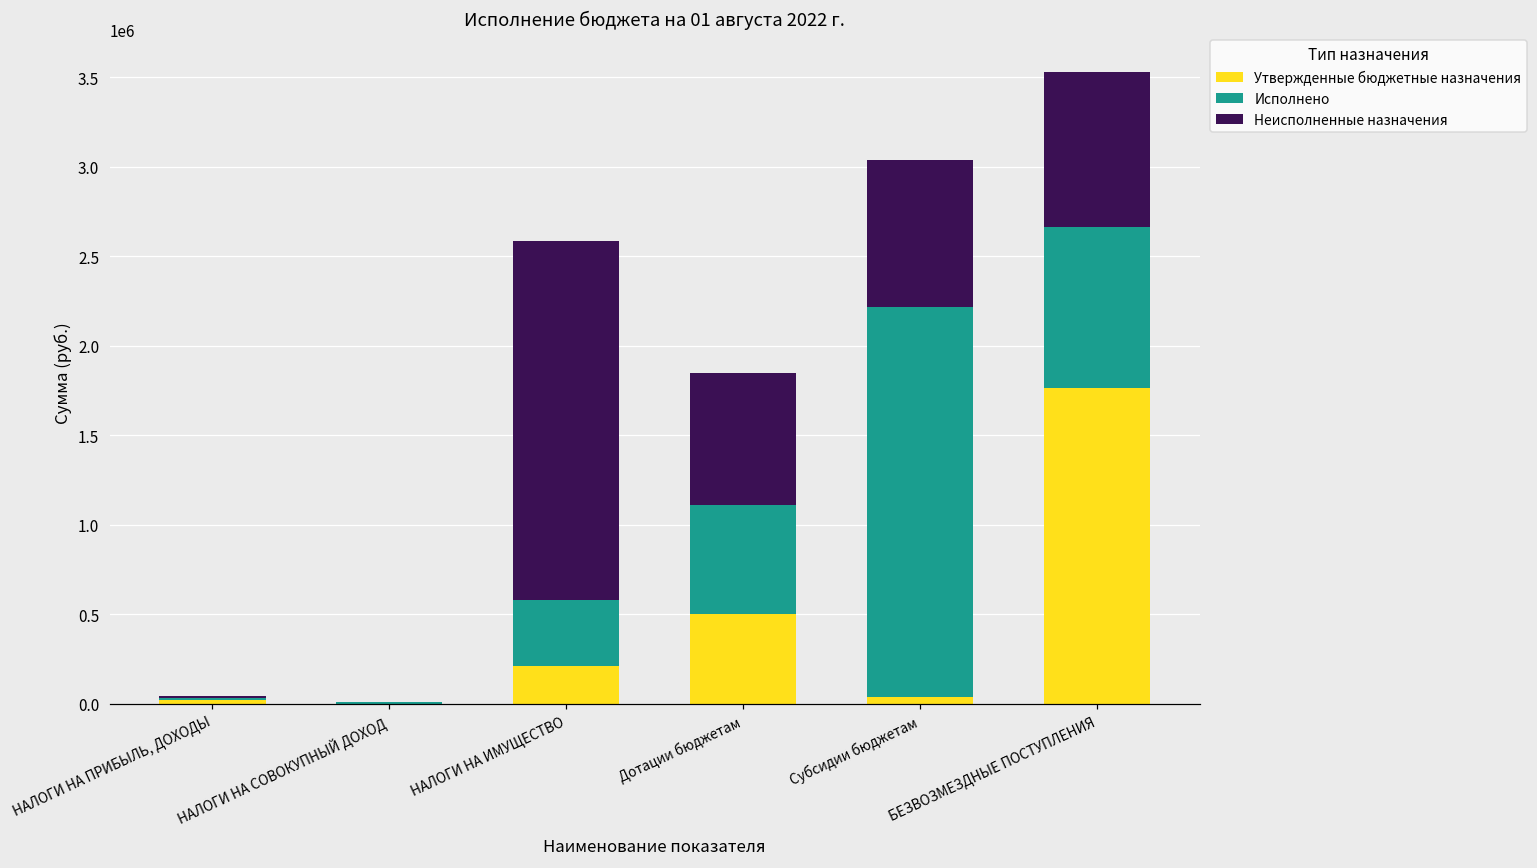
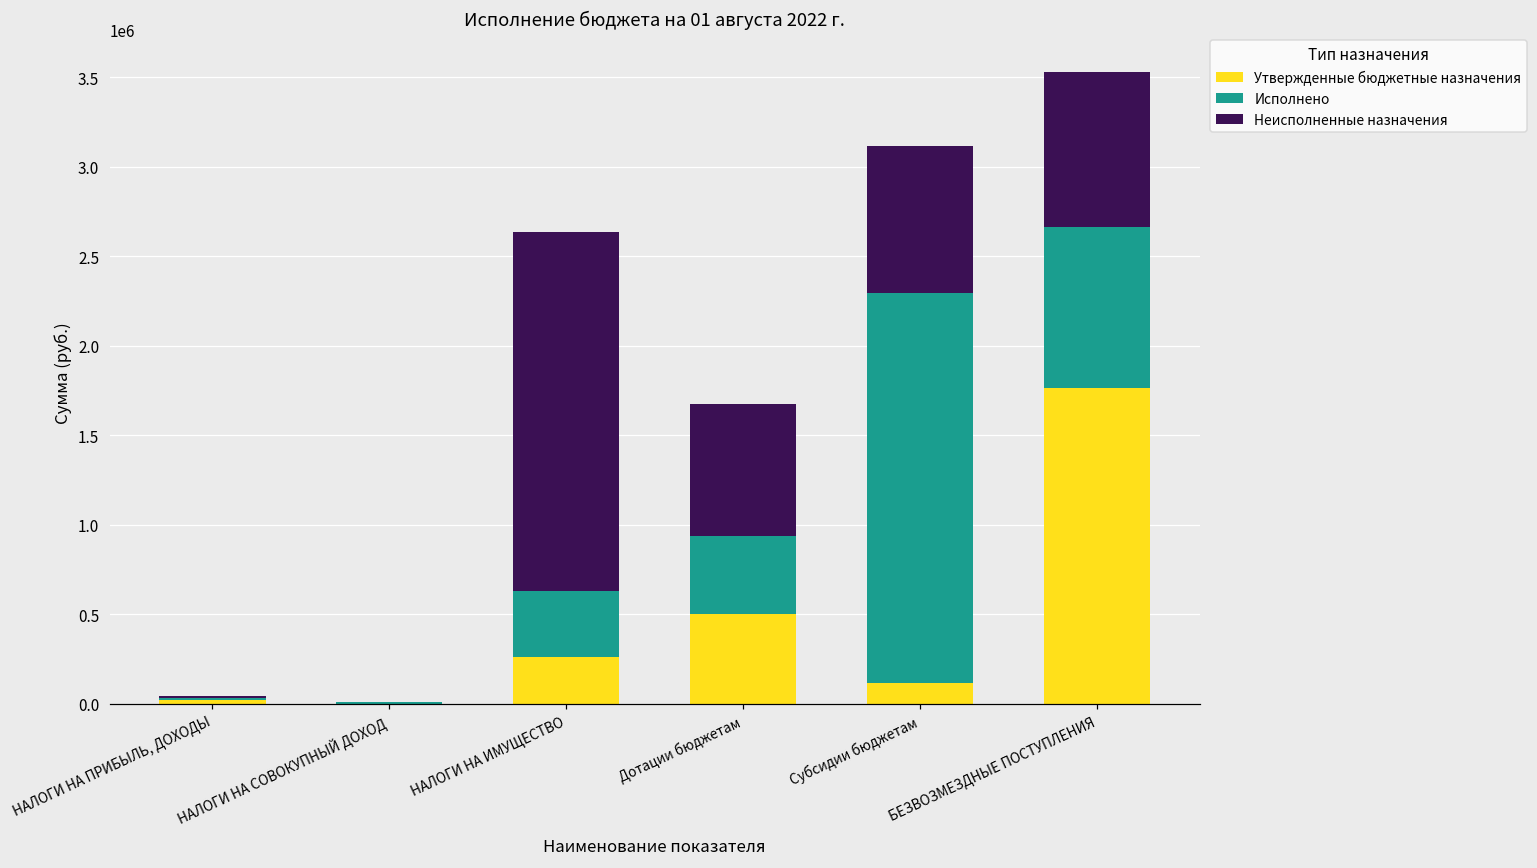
  {
    "Утвержденные бюджетные назначения": {
      "НАЛОГИ НА ПРИБЫЛЬ, ДОХОДЫ": 20000,
-     "НАЛОГИ НА ИМУЩЕСТВО": 210000,
+     "НАЛОГИ НА ИМУЩЕСТВО": 260000,
      "Дотации бюджетам": 500000,
-     "Субсидии бюджетам": 40000,
+     "Субсидии бюджетам": 120000,
      "БЕЗВОЗМЕЗДНЫЕ ПОСТУПЛЕНИЯ": 1760000
    },
    "Исполнено": {
      "НАЛОГИ НА ИМУЩЕСТВО": 370000,
-     "Дотации бюджетам": 610000,
+     "Дотации бюджетам": 430000,
      "Субсидии бюджетам": 2180000,
      "БЕЗВОЗМЕЗДНЫЕ ПОСТУПЛЕНИЯ": 900000
    },
    "Неисполненные назначения": {
      "НАЛОГИ НА СОВОКУПНЫЙ ДОХОД": 0,
      "НАЛОГИ НА ИМУЩЕСТВО": 2010000,
      "Дотации бюджетам": 740000,
      "Субсидии бюджетам": 820000,
      "БЕЗВОЗМЕЗДНЫЕ ПОСТУПЛЕНИЯ": 870000
    }
  }
